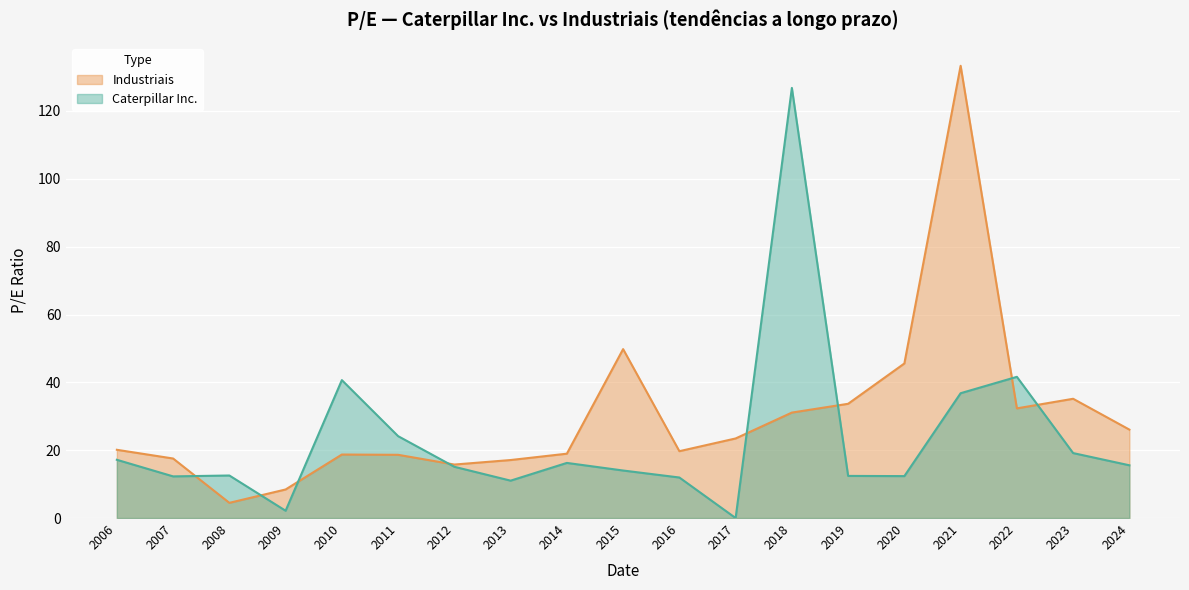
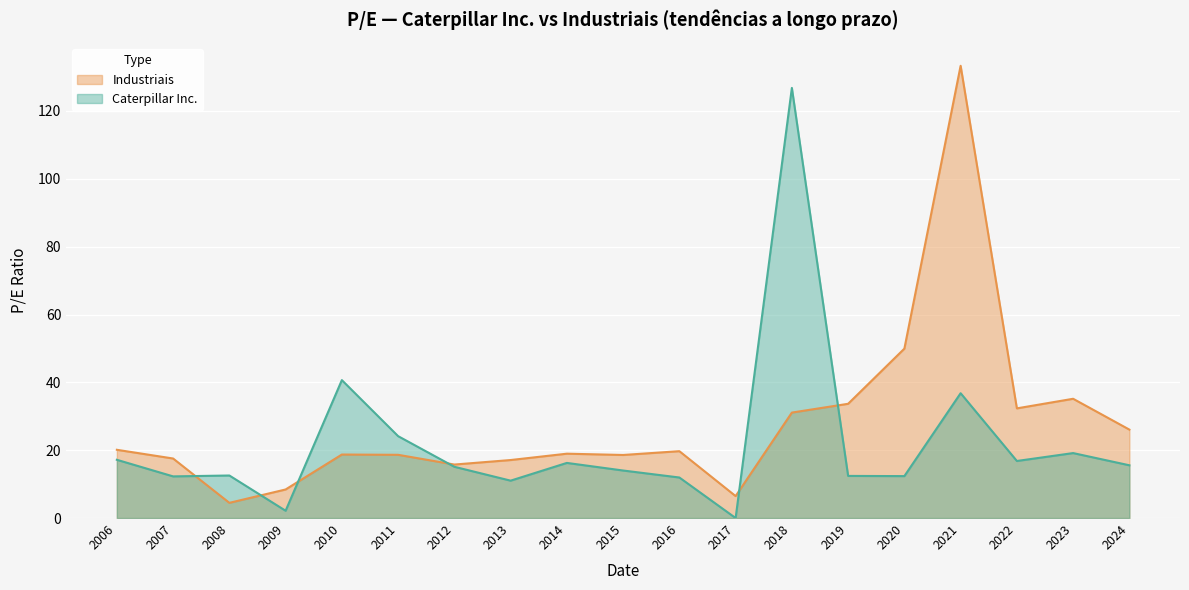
  {
    "Industriais": {
      "2006": 20,
      "2007": 18,
      "2008": 4,
      "2009": 8,
      "2010": 19,
      "2011": 19,
      "2013": 17,
      "2014": 19,
-     "2015": 50,
+     "2015": 19,
      "2016": 20,
-     "2017": 23,
+     "2017": 6,
      "2018": 31,
      "2019": 34,
-     "2020": 46,
+     "2020": 50,
      "2021": 133,
      "2022": 32,
      "2023": 35,
      "2024": 26
    },
    "Caterpillar Inc.": {
      "2006": 17,
      "2007": 12,
      "2008": 13,
      "2009": 2,
      "2010": 41,
      "2011": 24,
      "2013": 11,
      "2014": 16,
      "2015": 14,
      "2016": 12,
      "2017": 0,
      "2018": 127,
      "2019": 12,
      "2020": 12,
      "2021": 37,
-     "2022": 42,
+     "2022": 17,
      "2023": 19,
      "2024": 16
    }
  }
